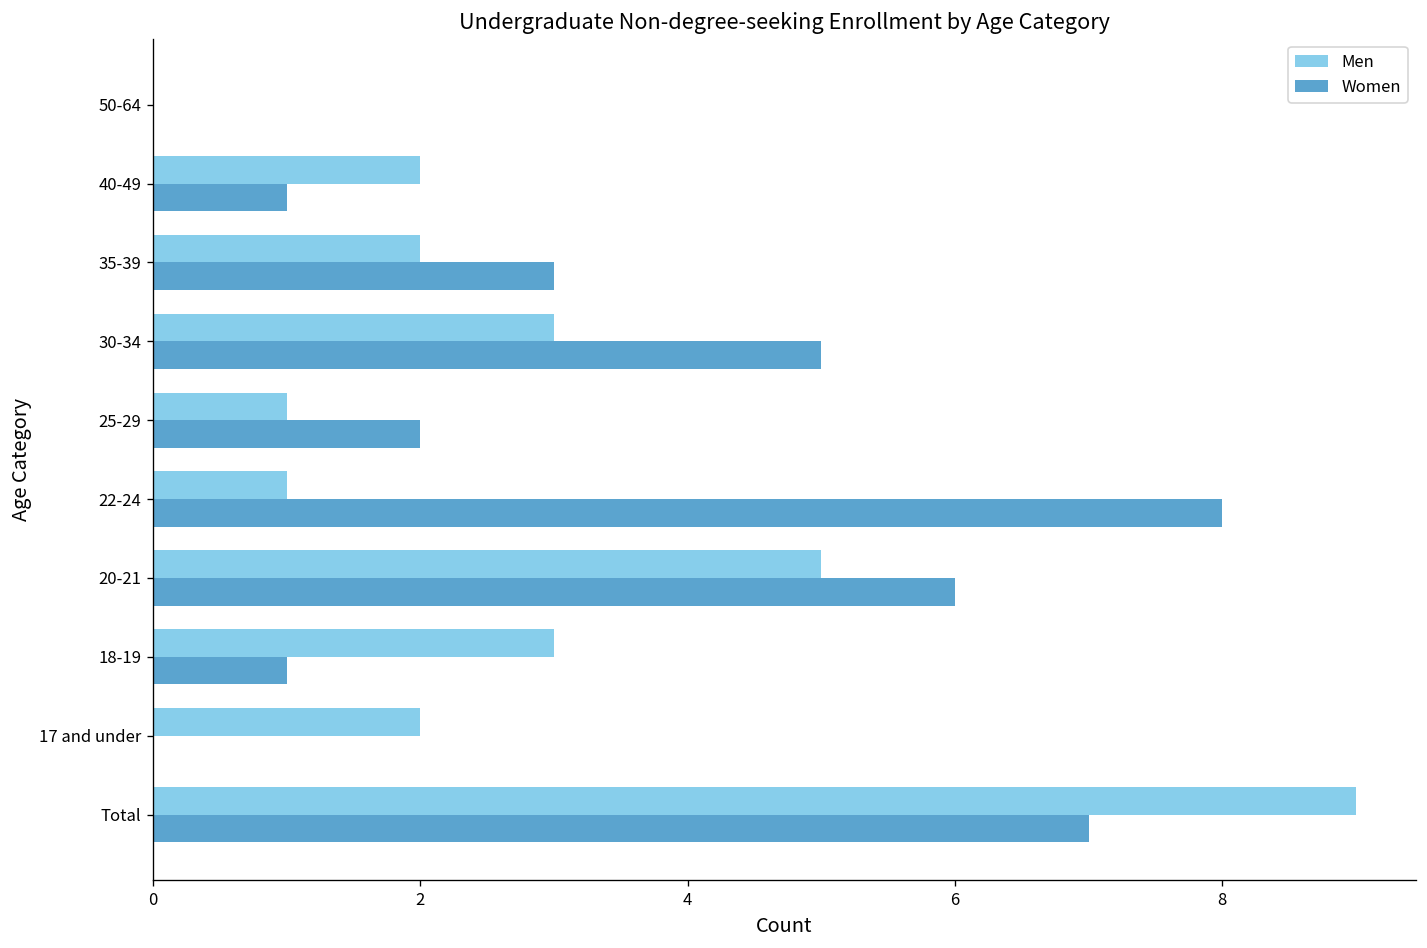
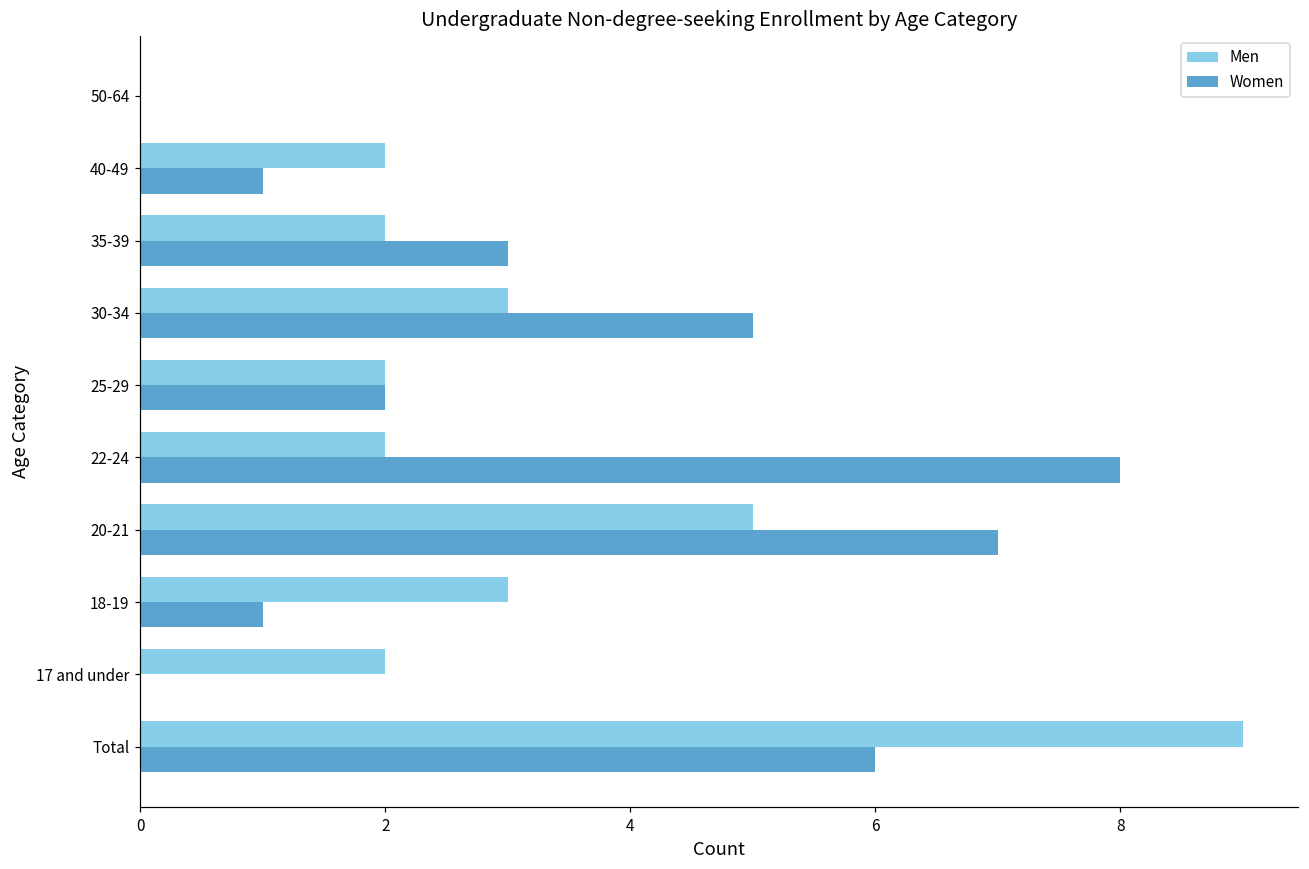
  {
    "Men": {
      "50-64": 0,
      "40-49": 2,
      "35-39": 2,
      "30-34": 3,
-     "25-29": 1,
-     "22-24": 1,
+     "25-29": 2,
+     "22-24": 2,
      "20-21": 5,
      "18-19": 3,
      "17 and under": 2,
      "Total": 9
    },
    "Women": {
      "50-64": 0,
      "40-49": 1,
      "35-39": 3,
      "30-34": 5,
      "25-29": 2,
      "22-24": 8,
-     "20-21": 6,
+     "20-21": 7,
      "18-19": 1,
      "17 and under": 0,
-     "Total": 7
+     "Total": 6
    }
  }
